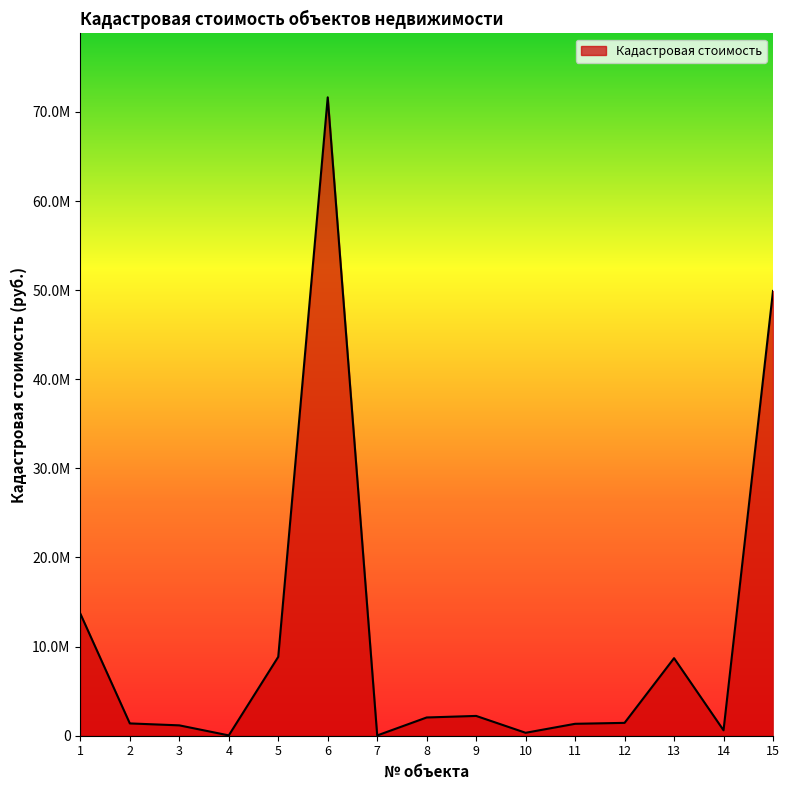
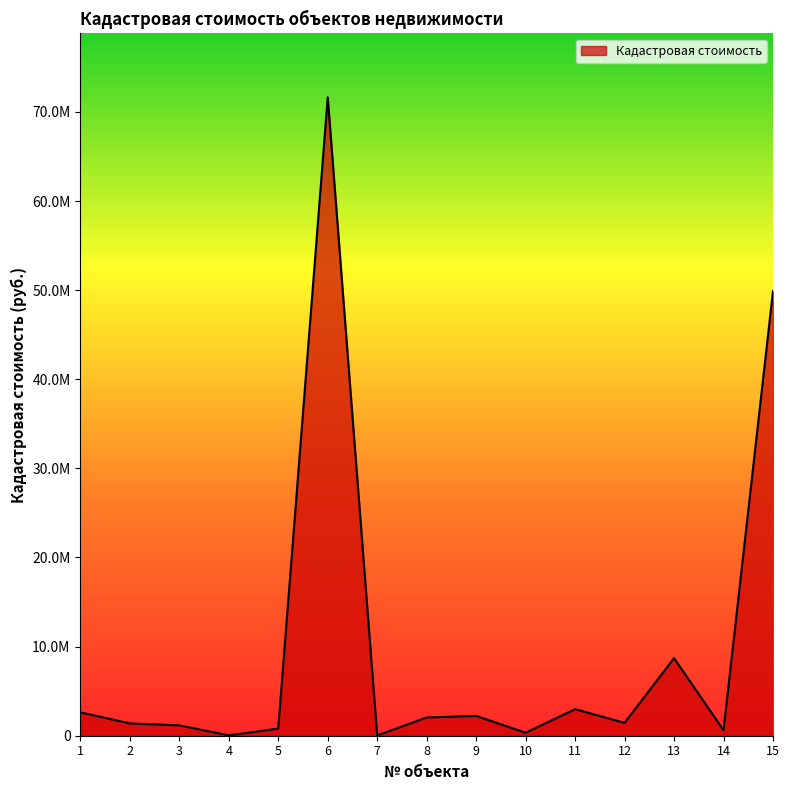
  {
-   "1": 14000000,
+   "1": 3000000,
    "2": 1000000,
    "3": 1000000,
    "4": 0,
-   "5": 9000000,
+   "5": 1000000,
    "6": 72000000,
    "7": 0,
    "8": 2000000,
    "9": 2000000,
    "10": 0,
-   "11": 1000000,
+   "11": 3000000,
    "12": 1000000,
    "13": 9000000,
    "14": 1000000,
    "15": 50000000
  }
